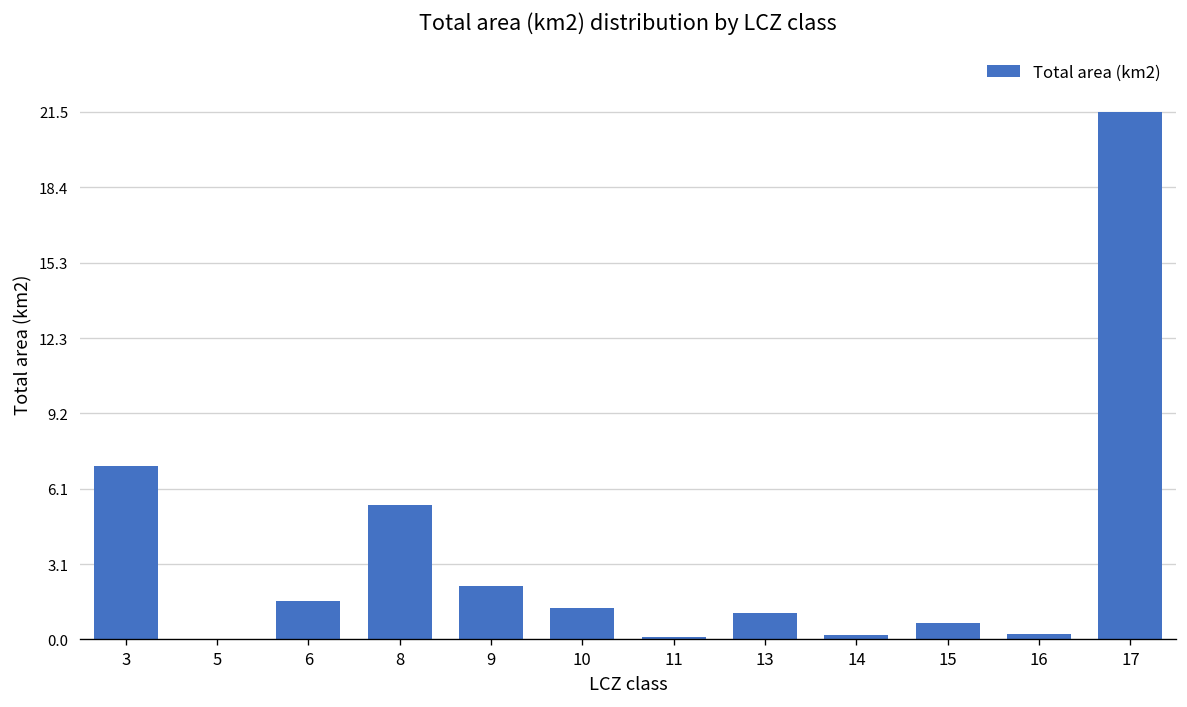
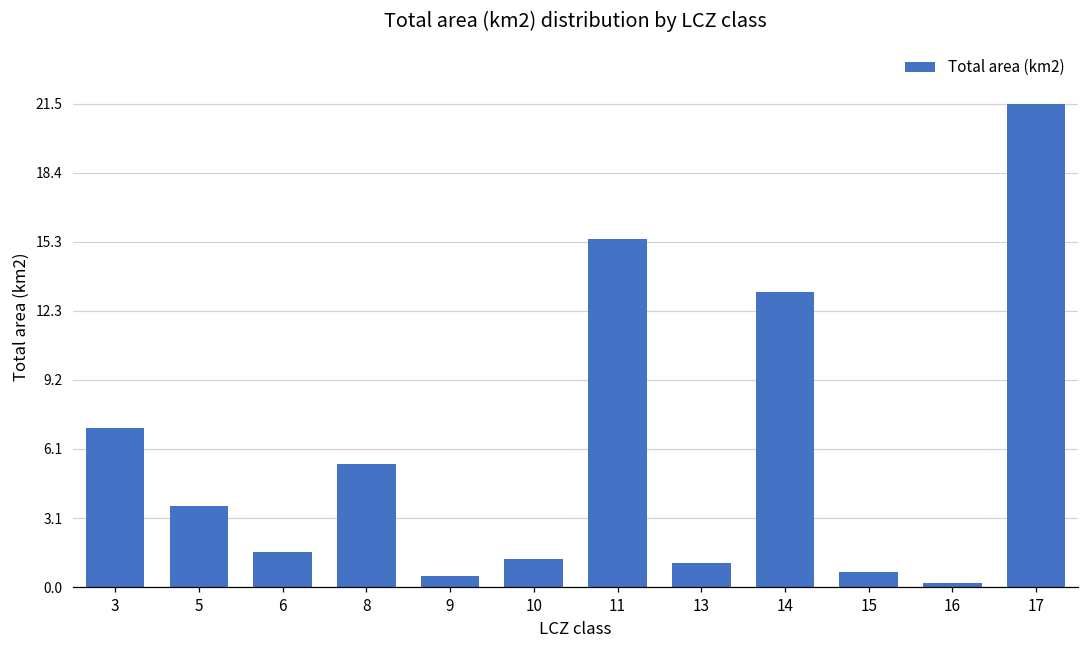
  {
    "3": 7.0,
-   "5": 0.0,
+   "5": 3.6,
    "6": 1.6,
    "8": 5.5,
-   "9": 2.2,
+   "9": 0.5,
    "10": 1.3,
-   "11": 0.1,
+   "11": 15.4,
    "13": 1.1,
-   "14": 0.2,
+   "14": 13.1,
    "15": 0.7,
    "16": 0.2,
    "17": 21.5
  }
